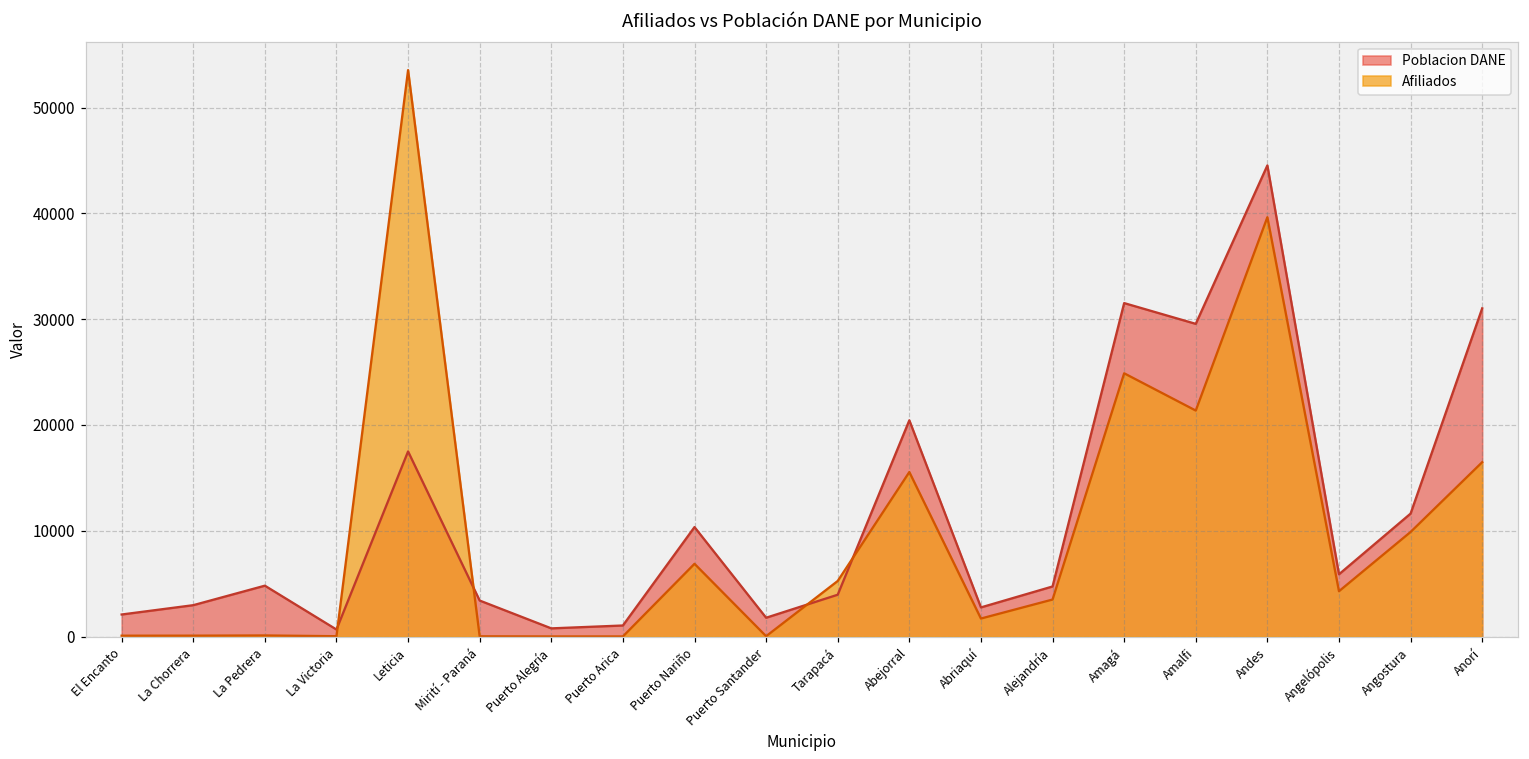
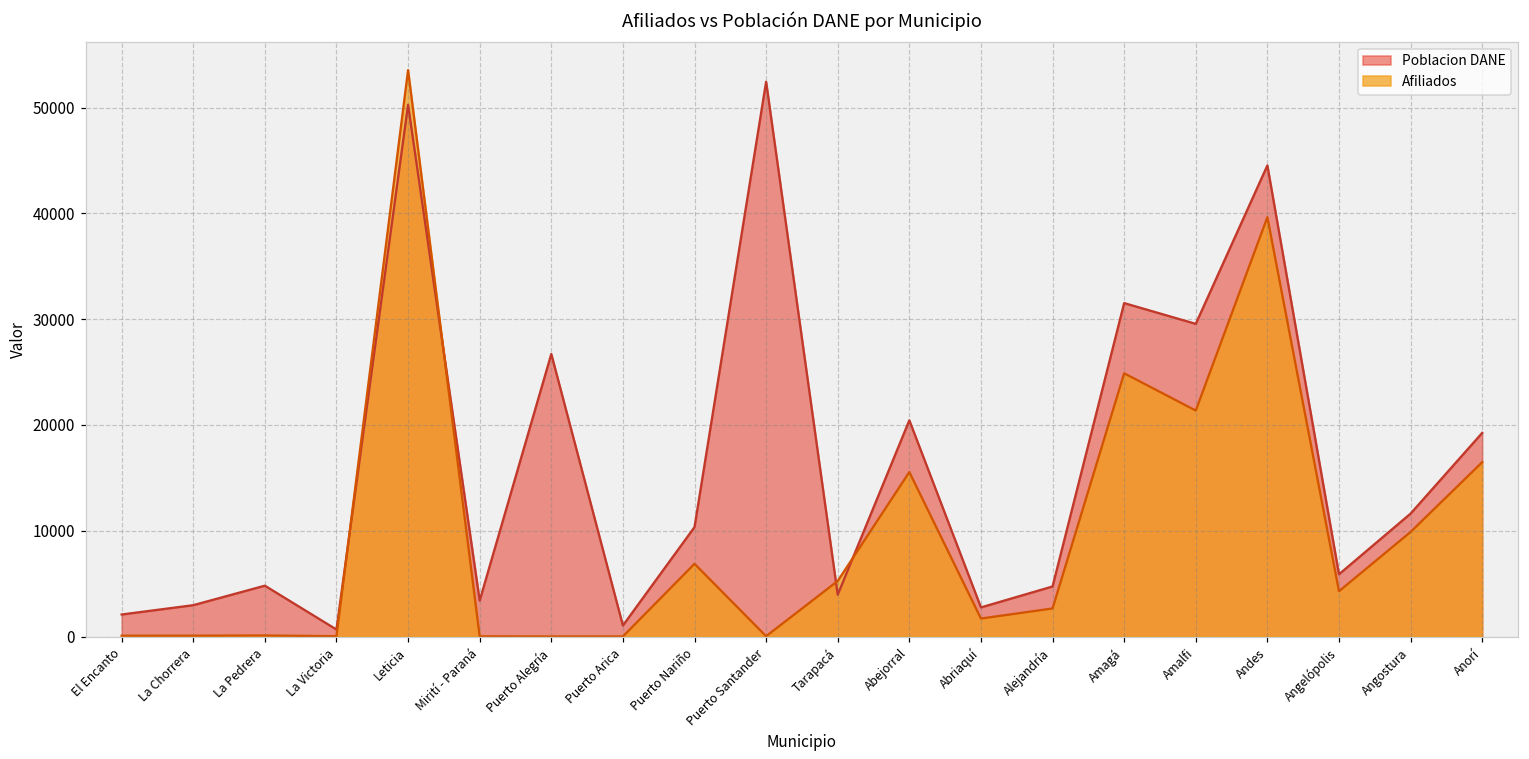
  {
    "Poblacion DANE": {
      "El Encanto": 2000,
      "La Chorrera": 3000,
      "La Pedrera": 5000,
      "La Victoria": 1000,
-     "Leticia": 18000,
+     "Leticia": 50000,
      "Mirití - Paraná": 3000,
-     "Puerto Alegría": 1000,
+     "Puerto Alegría": 27000,
      "Puerto Arica": 1000,
      "Puerto Nariño": 10000,
-     "Puerto Santander": 2000,
+     "Puerto Santander": 52000,
      "Tarapacá": 4000,
      "Abejorral": 20000,
      "Abriaquí": 3000,
      "Alejandría": 5000,
      "Amagá": 32000,
      "Amalfi": 30000,
      "Andes": 45000,
      "Angelópolis": 6000,
      "Angostura": 12000,
-     "Anorí": 31000
+     "Anorí": 19000
    },
    "Afiliados": {
      "El Encanto": 0,
      "La Chorrera": 0,
      "La Pedrera": 0,
      "La Victoria": 0,
      "Leticia": 54000,
      "Mirití - Paraná": 0,
      "Puerto Alegría": 0,
      "Puerto Arica": 0,
      "Puerto Nariño": 7000,
      "Puerto Santander": 0,
      "Tarapacá": 5000,
      "Abejorral": 16000,
      "Abriaquí": 2000,
-     "Alejandría": 3500,
+     "Alejandría": 2700,
      "Amagá": 25000,
      "Amalfi": 21000,
      "Andes": 40000,
      "Angelópolis": 4000,
      "Angostura": 10000,
      "Anorí": 16000
    }
  }
